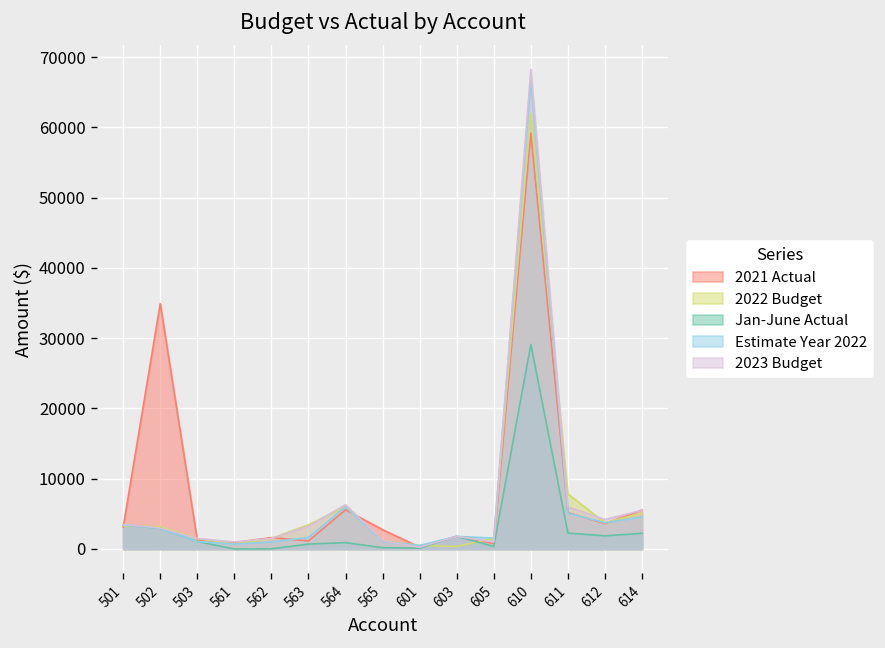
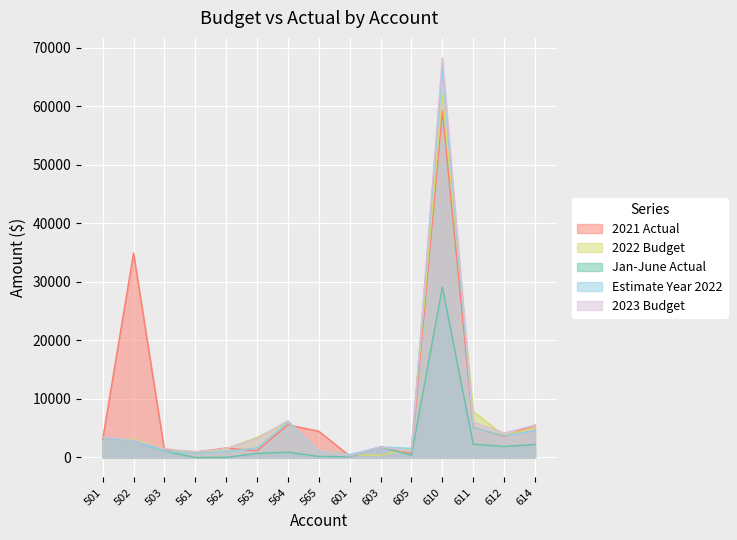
  {
    "2021 Actual": {
      "502": 35000,
      "563": 1000,
-     "565": 3000,
+     "565": 4000,
      "610": 59000
    },
    "2022 Budget": {
      "603": 0,
      "610": 62000,
      "611": 8000
    }
  }
